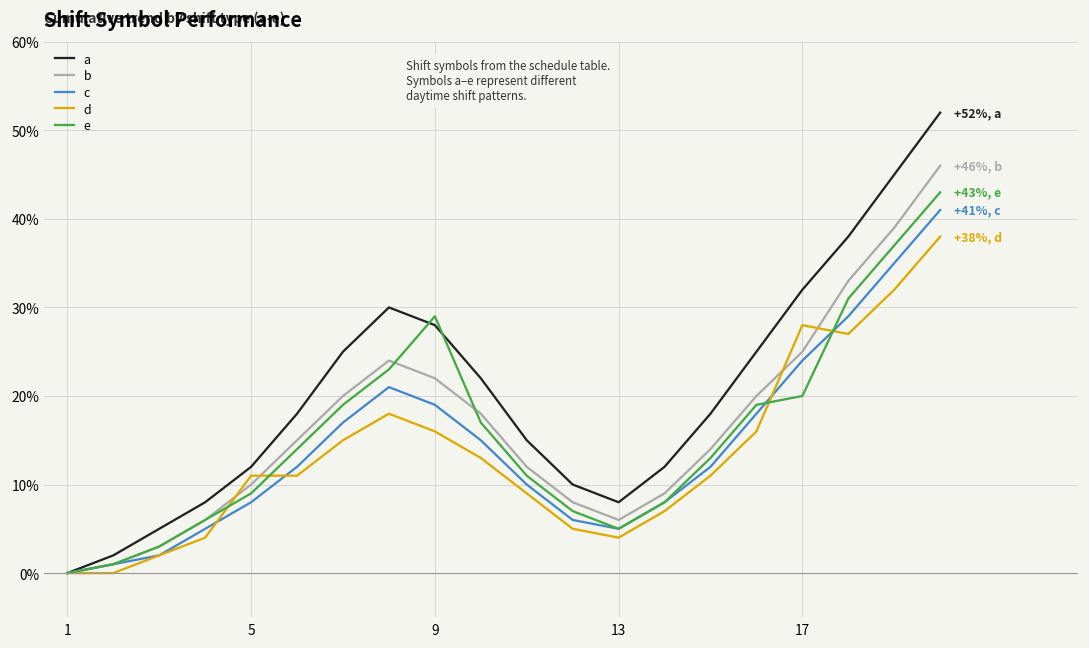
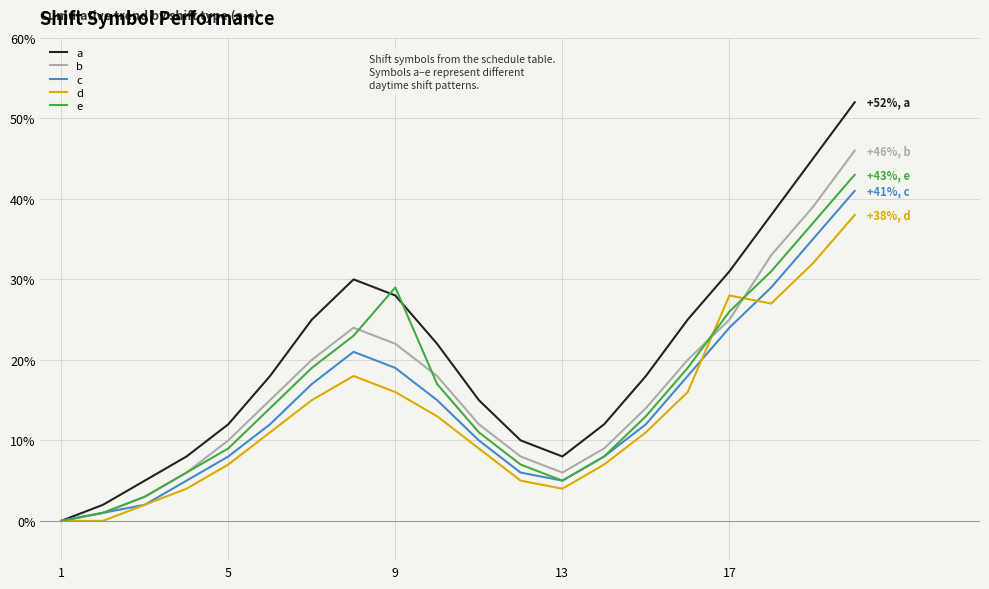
  {
    "a": {
      "5": "12%",
      "9": "28%",
      "13": "8%",
-     "17": "32%"
+     "17": "31%"
    },
    "b": {
      "5": "10%",
      "9": "22%",
      "13": "6%",
      "17": "25%"
    },
    "c": {
      "5": "8%",
      "9": "19%",
      "17": "24%"
    },
    "d": {
-     "5": "11%",
+     "5": "7%",
      "9": "16%",
      "13": "4%",
      "17": "28%"
    },
    "e": {
      "5": "9%",
      "9": "29%",
-     "17": "20%"
+     "17": "26%"
    }
  }
